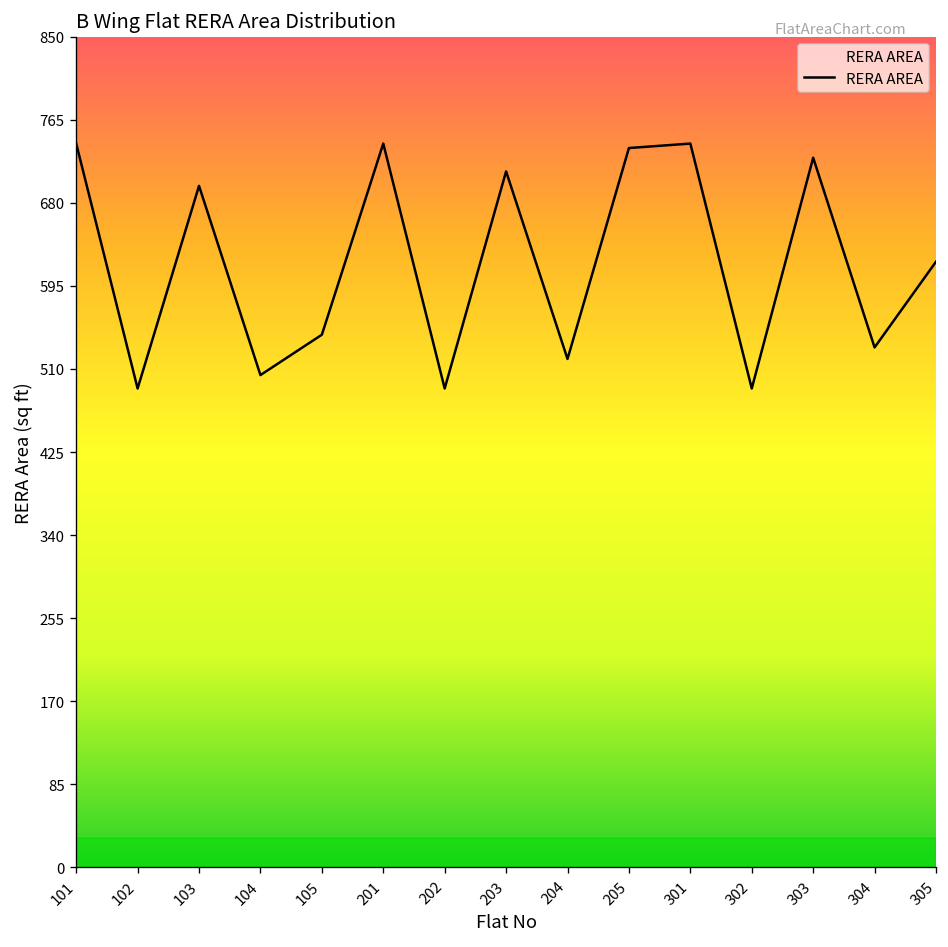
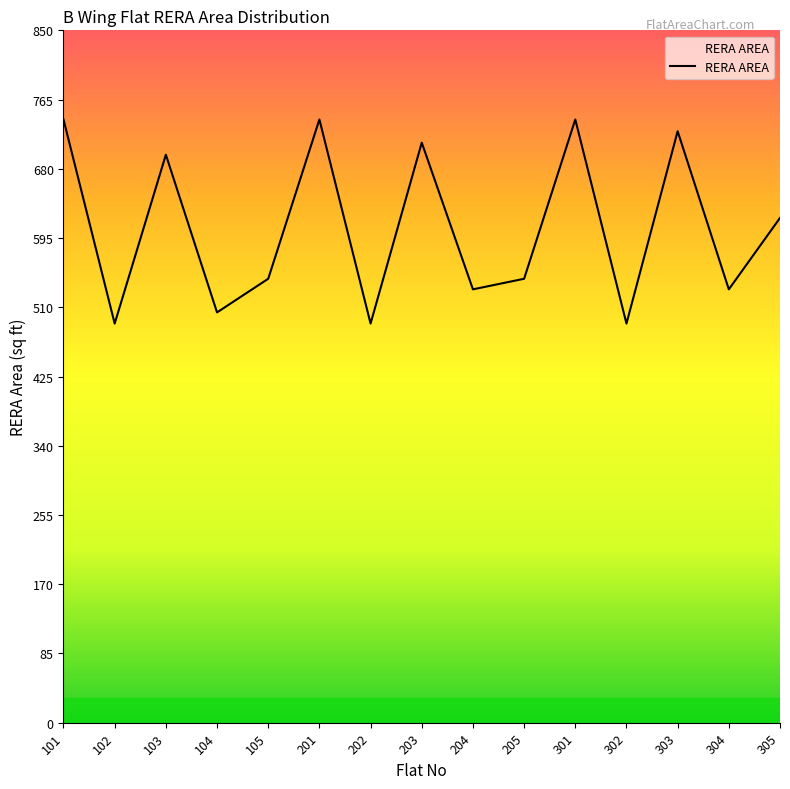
  {
    "101": 740,
    "102": 490,
    "103": 700,
    "104": 500,
    "105": 550,
    "201": 740,
    "202": 490,
    "203": 710,
-   "204": 520,
-   "205": 740,
+   "204": 530,
+   "205": 550,
    "301": 740,
    "302": 490,
    "303": 730,
    "304": 530,
    "305": 620
  }
